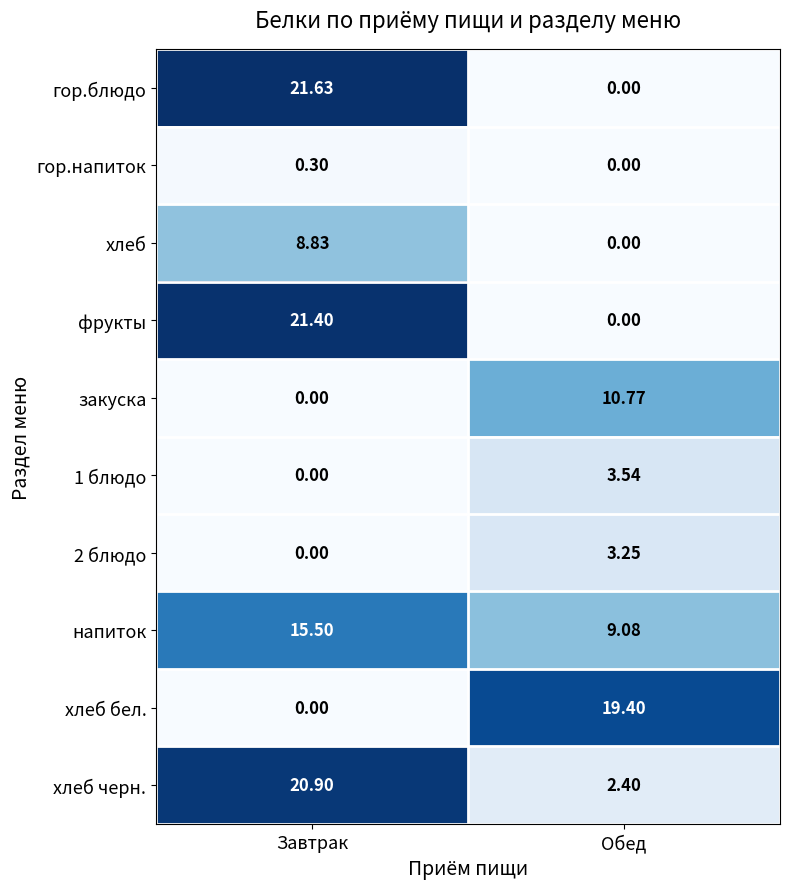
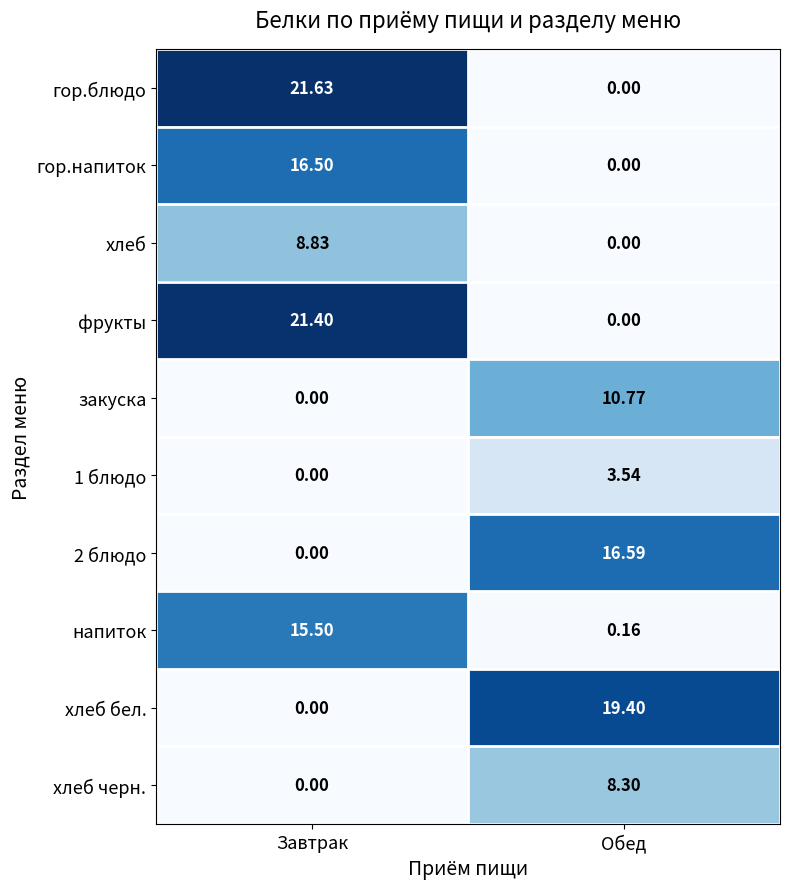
  {
    "гор.блюдо": {
      "Завтрак": 21.63,
      "Обед": 0.00
    },
    "гор.напиток": {
-     "Завтрак": 0.30,
+     "Завтрак": 16.50,
      "Обед": 0.00
    },
    "хлеб": {
      "Завтрак": 8.83,
      "Обед": 0.00
    },
    "фрукты": {
      "Завтрак": 21.40,
      "Обед": 0.00
    },
    "закуска": {
      "Завтрак": 0.00,
      "Обед": 10.77
    },
    "1 блюдо": {
      "Завтрак": 0.00,
      "Обед": 3.54
    },
    "2 блюдо": {
      "Завтрак": 0.00,
-     "Обед": 3.25
+     "Обед": 16.59
    },
    "напиток": {
      "Завтрак": 15.50,
-     "Обед": 9.08
+     "Обед": 0.16
    },
    "хлеб бел.": {
      "Завтрак": 0.00,
      "Обед": 19.40
    },
    "хлеб черн.": {
-     "Завтрак": 20.90,
-     "Обед": 2.40
+     "Завтрак": 0.00,
+     "Обед": 8.30
    }
  }
